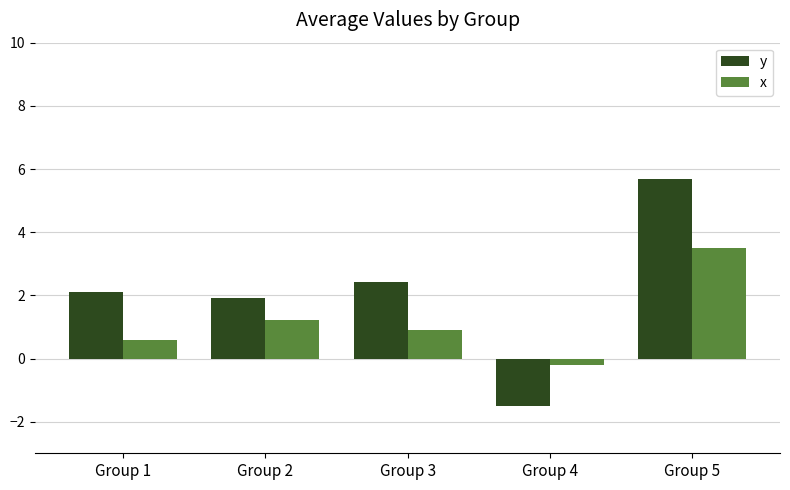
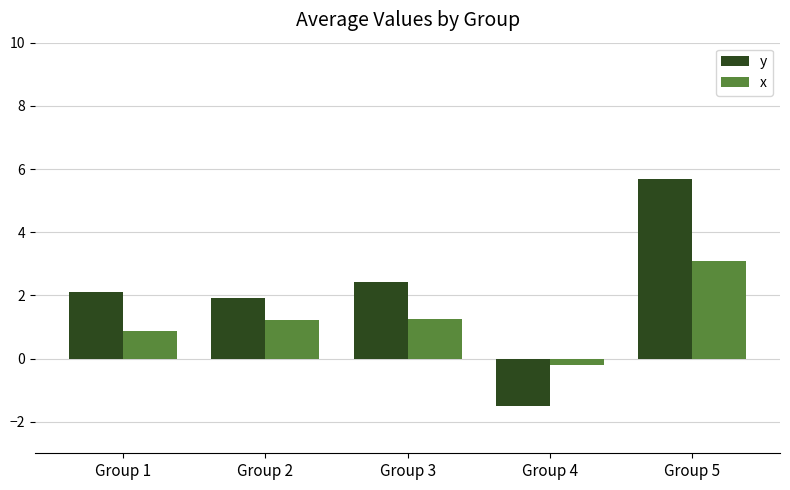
  {
    "y": {
      "Group 1": 2.1,
      "Group 2": 1.9,
      "Group 3": 2.4,
      "Group 4": -1.5,
      "Group 5": 5.7
    },
    "x": {
-     "Group 1": 0.6,
+     "Group 1": 0.9,
      "Group 2": 1.2,
-     "Group 3": 0.9,
+     "Group 3": 1.3,
      "Group 4": -0.2,
-     "Group 5": 3.5
+     "Group 5": 3.1
    }
  }
